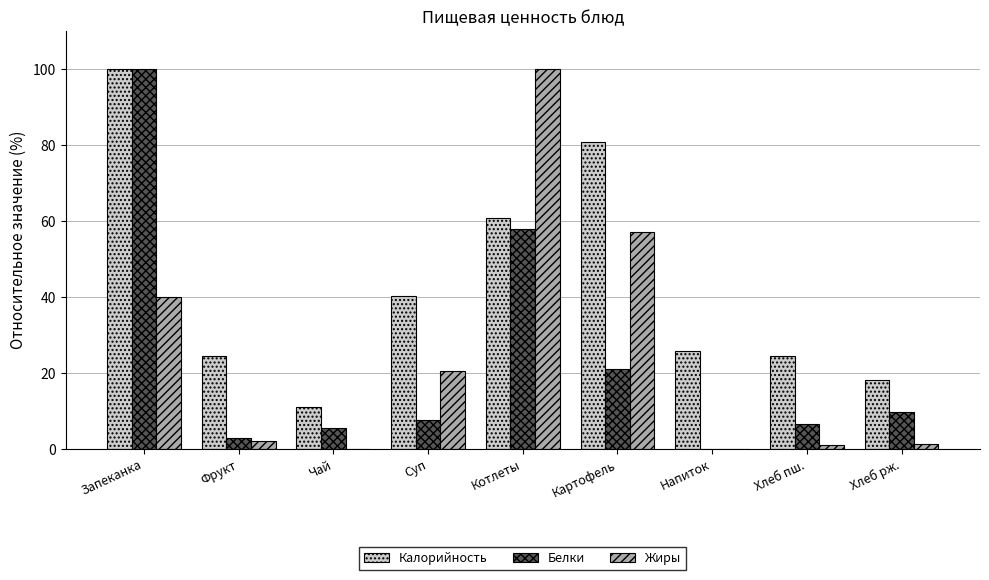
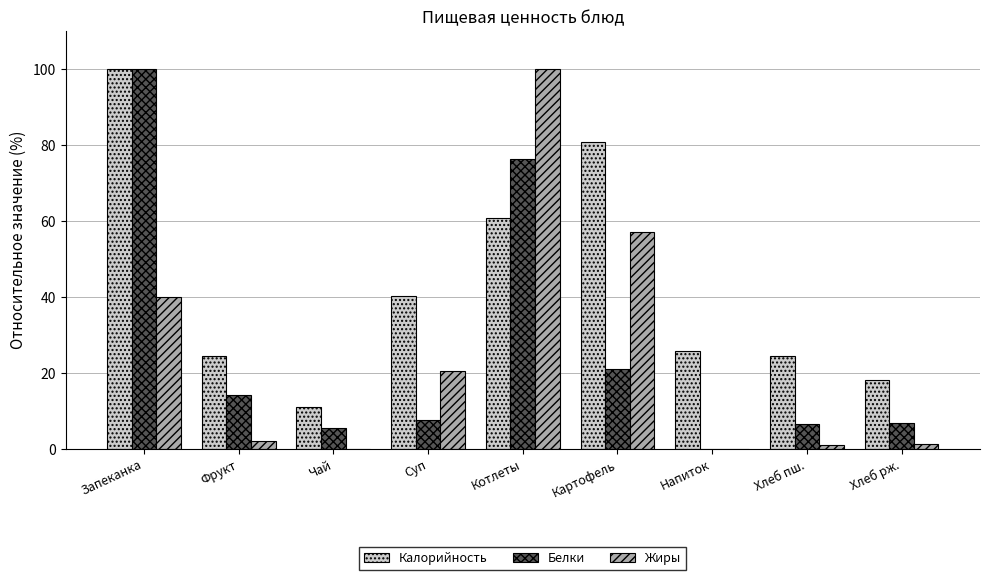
  {
    "Белки": {
      "Запеканка": 100,
-     "Фрукт": 3,
+     "Фрукт": 14,
      "Чай": 6,
      "Суп": 7,
-     "Котлеты": 58,
+     "Котлеты": 76,
      "Картофель": 21,
      "Напиток": 0,
      "Хлеб пш.": 7,
-     "Хлеб рж.": 10
+     "Хлеб рж.": 7
    }
  }
